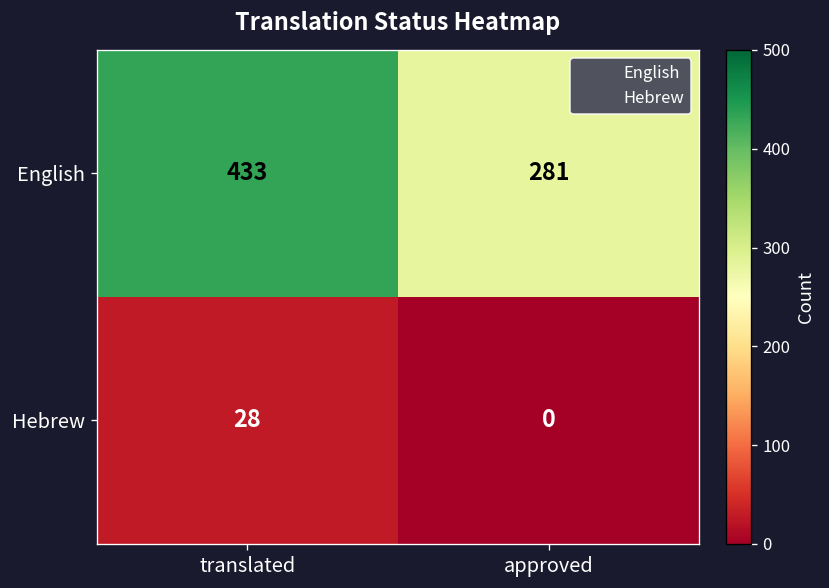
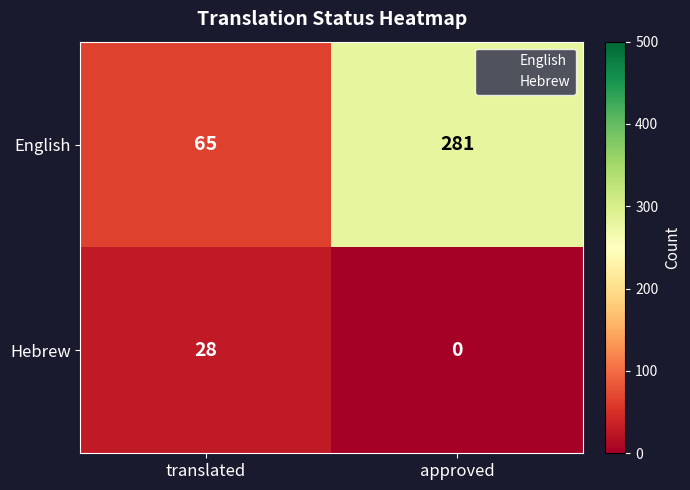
  {
    "English": {
-     "translated": 433,
+     "translated": 65,
      "approved": 281
    },
    "Hebrew": {
      "translated": 28,
      "approved": 0
    }
  }
